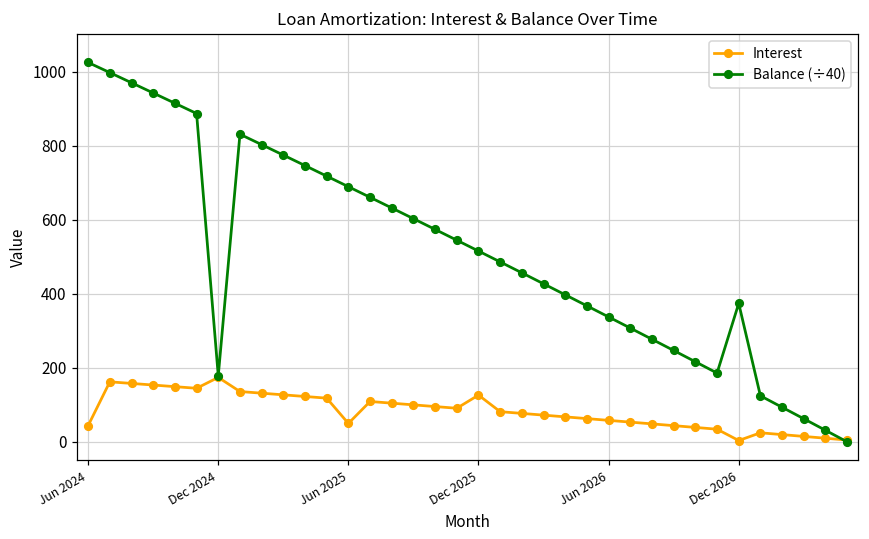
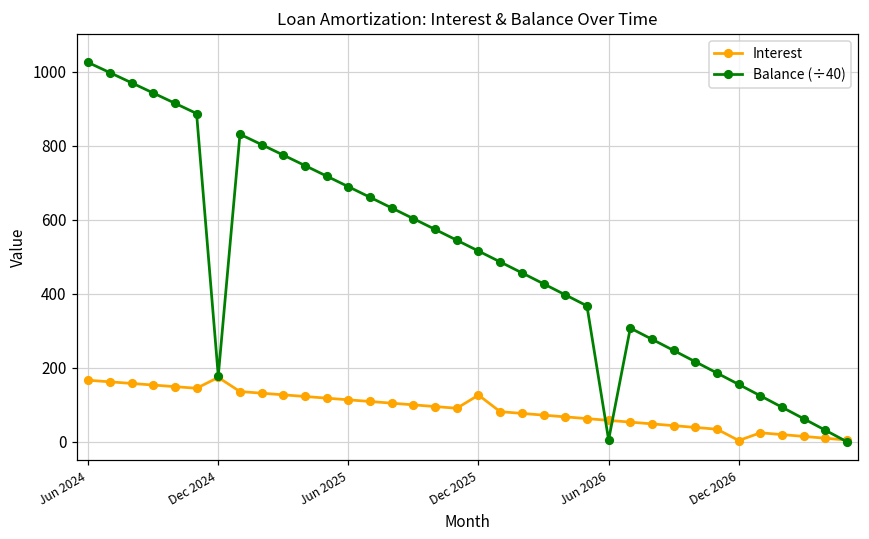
  {
    "Interest": {
-     "Jun 2024": 40,
-     "Jun 2025": 50,
+     "Jun 2024": 170,
+     "Jun 2025": 110,
      "Dec 2025": 130,
      "Jun 2026": 60,
      "Dec 2026": 0
    },
    "Balance (÷40)": {
      "Jun 2024": 1020,
      "Jun 2025": 690,
      "Dec 2025": 520,
-     "Jun 2026": 340,
-     "Dec 2026": 370
+     "Jun 2026": 10,
+     "Dec 2026": 160
    }
  }
